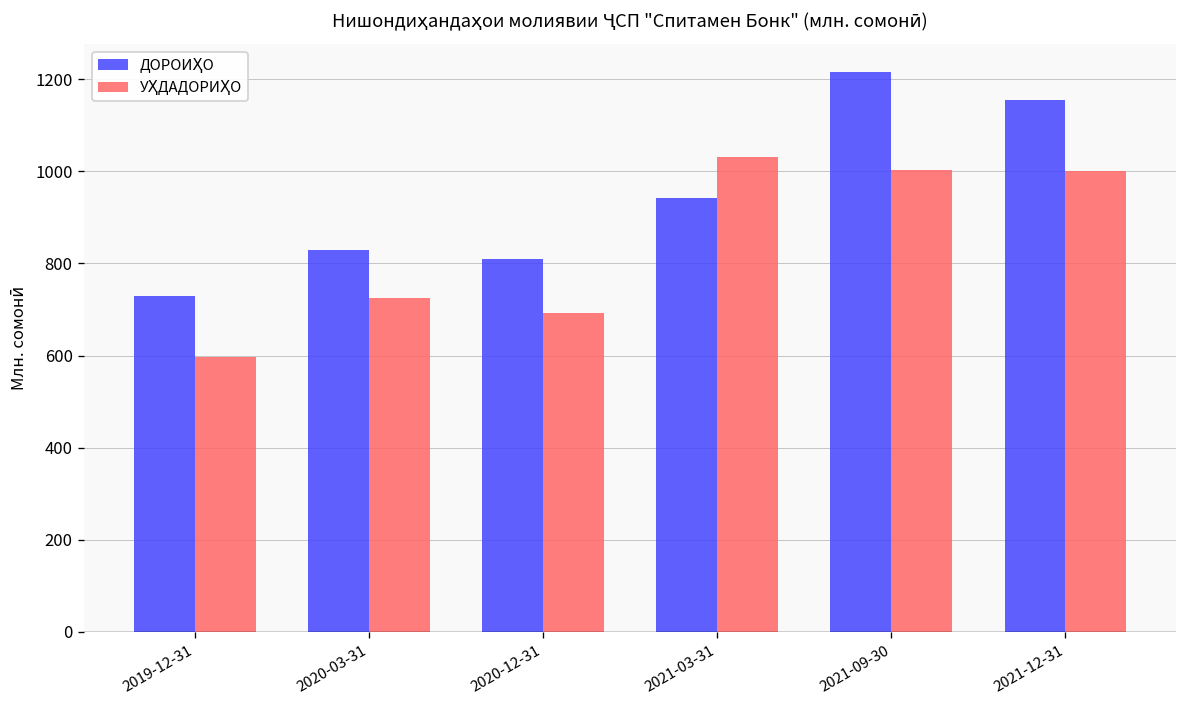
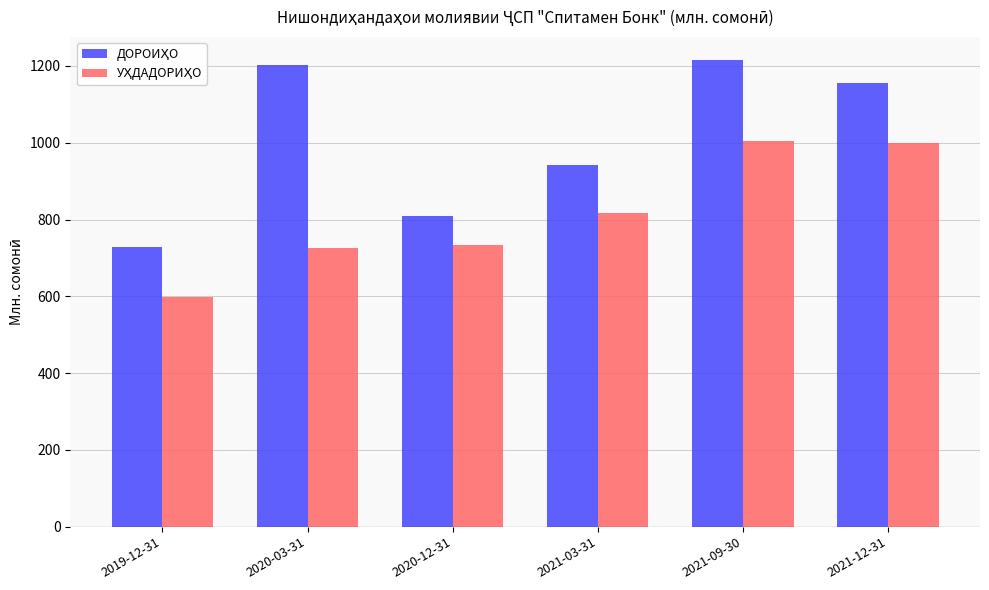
  {
    "ДОРОИҲО": {
      "2019-12-31": 730,
-     "2020-03-31": 830,
+     "2020-03-31": 1200,
      "2020-12-31": 810,
      "2021-03-31": 940,
      "2021-09-30": 1210,
      "2021-12-31": 1150
    },
    "УҲДАДОРИҲО": {
      "2019-12-31": 600,
      "2020-03-31": 730,
-     "2020-12-31": 690,
-     "2021-03-31": 1030,
+     "2020-12-31": 730,
+     "2021-03-31": 820,
      "2021-09-30": 1000,
      "2021-12-31": 1000
    }
  }
